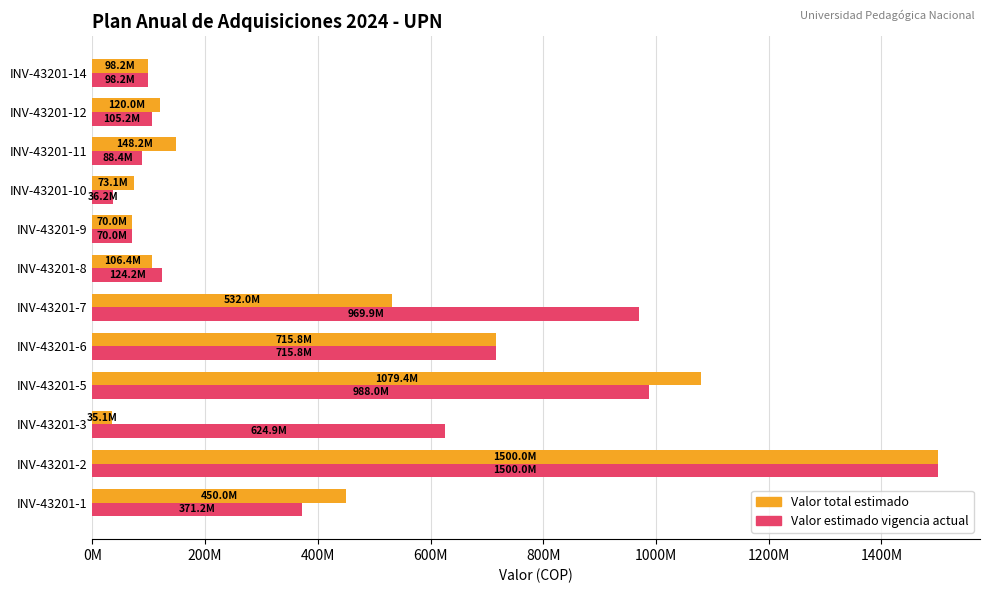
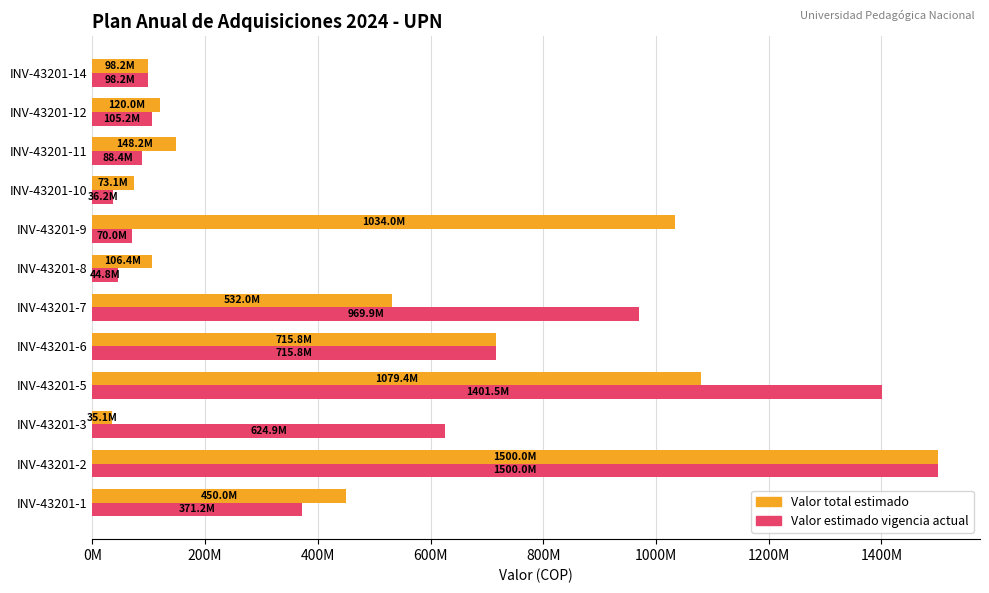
  {
    "Valor total estimado": {
      "INV-43201-14": "98.2M",
      "INV-43201-12": "120.0M",
      "INV-43201-11": "148.2M",
      "INV-43201-10": "73.1M",
-     "INV-43201-9": "70.0M",
+     "INV-43201-9": "1034.0M",
      "INV-43201-8": "106.4M",
      "INV-43201-7": "532.0M",
      "INV-43201-6": "715.8M",
      "INV-43201-5": "1079.4M",
      "INV-43201-3": "35.1M",
      "INV-43201-2": "1500.0M",
      "INV-43201-1": "450.0M"
    },
    "Valor estimado vigencia actual": {
      "INV-43201-14": "98.2M",
      "INV-43201-12": "105.2M",
      "INV-43201-11": "88.4M",
      "INV-43201-10": "36.2M",
      "INV-43201-9": "70.0M",
-     "INV-43201-8": "124.2M",
+     "INV-43201-8": "44.8M",
      "INV-43201-7": "969.9M",
      "INV-43201-6": "715.8M",
-     "INV-43201-5": "988.0M",
+     "INV-43201-5": "1401.5M",
      "INV-43201-3": "624.9M",
      "INV-43201-2": "1500.0M",
      "INV-43201-1": "371.2M"
    }
  }
